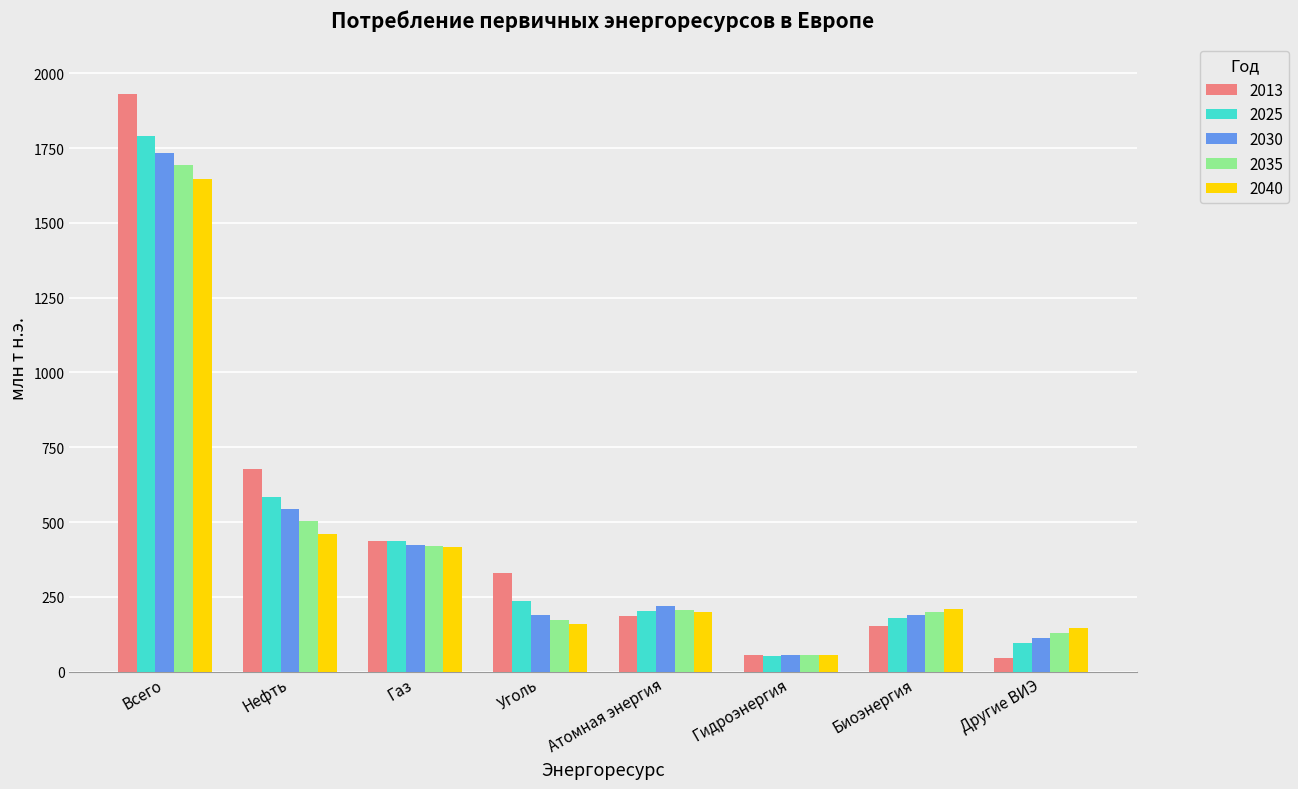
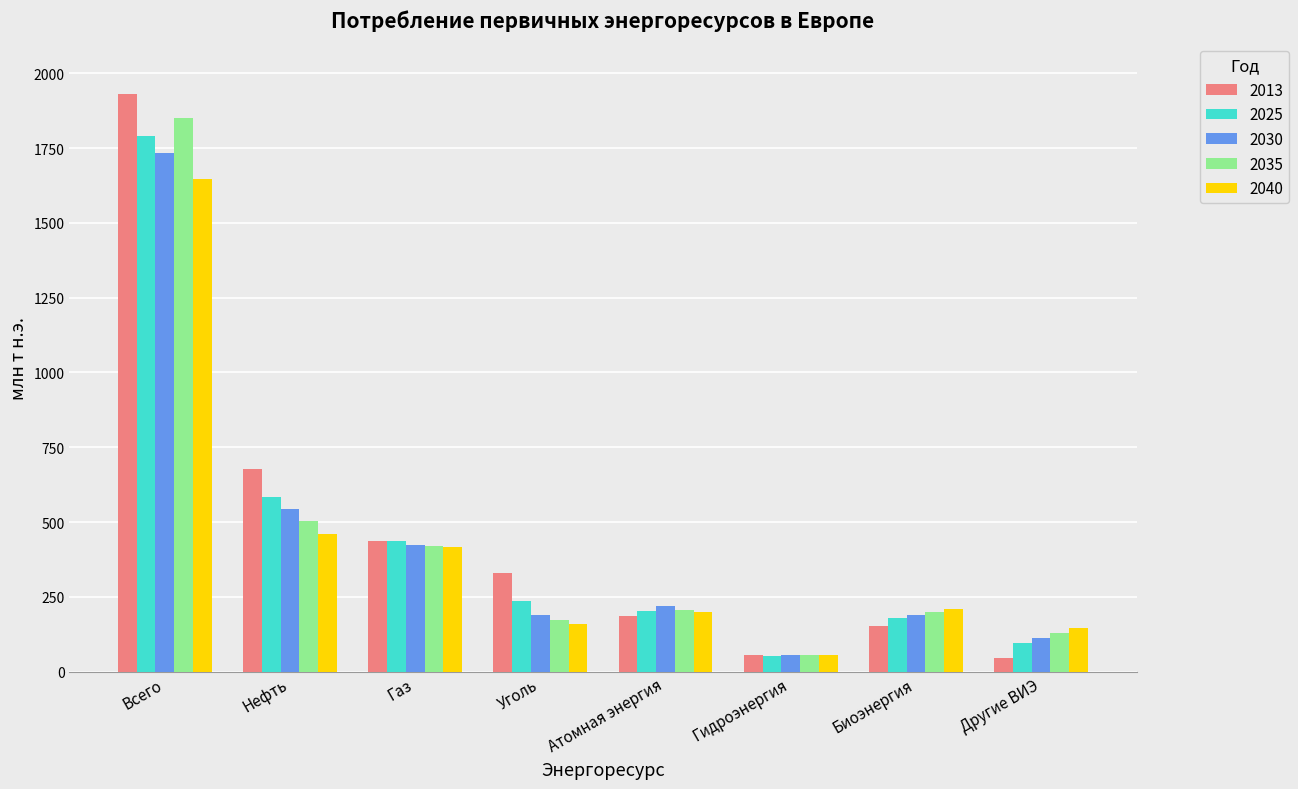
  {
    "2013": {
      "Всего": 1930,
      "Нефть": 680,
      "Газ": 440,
      "Уголь": 330,
      "Атомная энергия": 190,
      "Гидроэнергия": 50,
      "Биоэнергия": 150,
      "Другие ВИЭ": 50
    },
    "2025": {
      "Всего": 1790,
      "Нефть": 580,
      "Газ": 440,
      "Уголь": 240,
      "Атомная энергия": 200,
      "Гидроэнергия": 50,
      "Биоэнергия": 180,
      "Другие ВИЭ": 100
    },
    "2030": {
      "Всего": 1730,
      "Нефть": 540,
      "Газ": 420,
      "Уголь": 190,
      "Атомная энергия": 220,
      "Гидроэнергия": 50,
      "Биоэнергия": 190,
      "Другие ВИЭ": 110
    },
    "2035": {
-     "Всего": 1690,
+     "Всего": 1850,
      "Нефть": 500,
      "Газ": 420,
      "Уголь": 170,
      "Атомная энергия": 210,
      "Гидроэнергия": 60,
      "Биоэнергия": 200,
      "Другие ВИЭ": 130
    },
    "2040": {
      "Всего": 1650,
      "Нефть": 460,
      "Газ": 420,
      "Уголь": 160,
      "Атомная энергия": 200,
      "Гидроэнергия": 60,
      "Биоэнергия": 210,
      "Другие ВИЭ": 150
    }
  }
